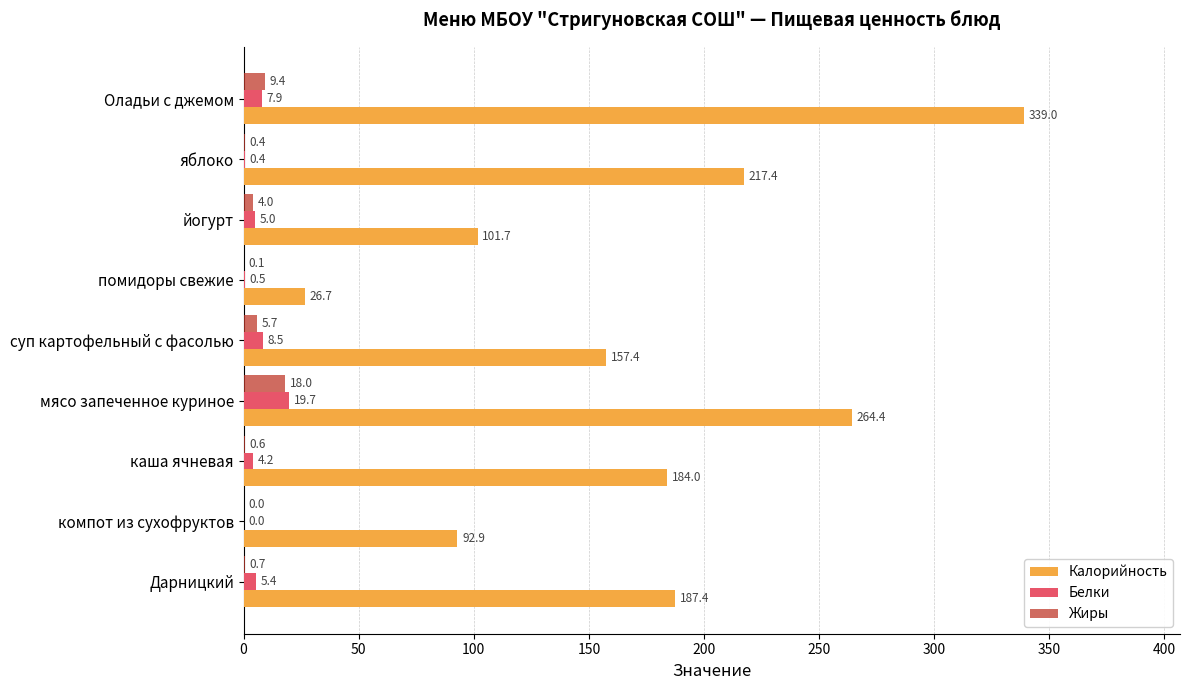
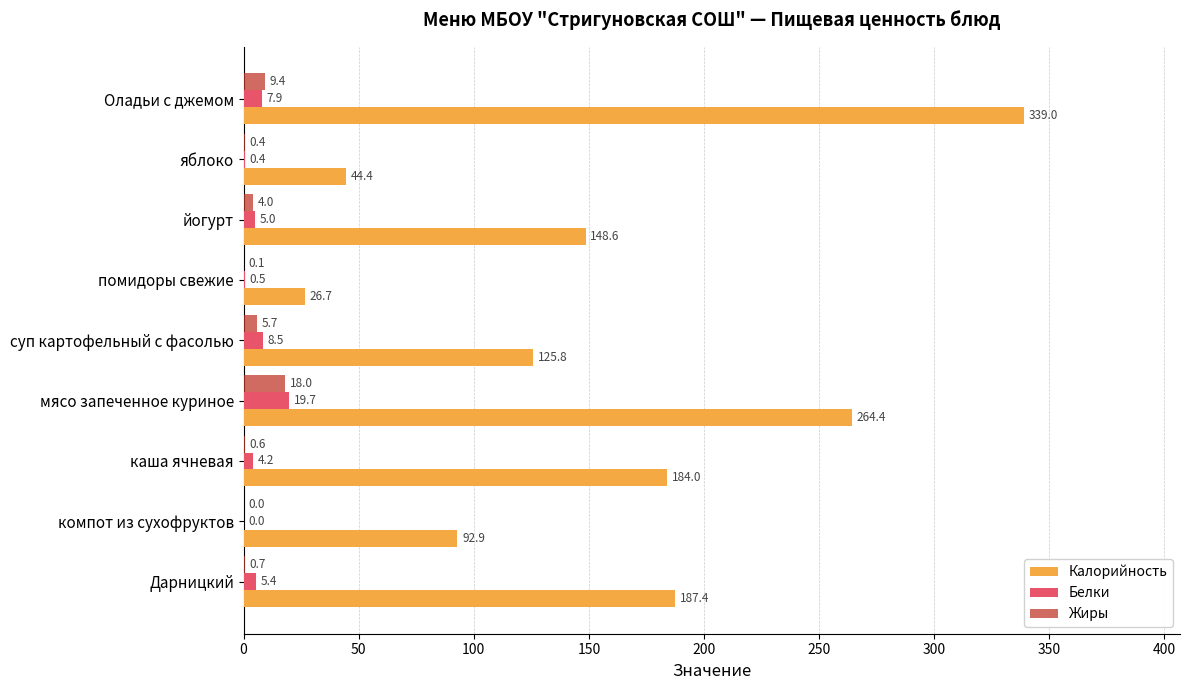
  {
    "Калорийность": {
      "Оладьи с джемом": 339.0,
-     "яблоко": 217.4,
-     "йогурт": 101.7,
+     "яблоко": 44.4,
+     "йогурт": 148.6,
      "помидоры свежие": 26.7,
-     "суп картофельный с фасолью": 157.4,
+     "суп картофельный с фасолью": 125.8,
      "мясо запеченное куриное": 264.4,
      "каша ячневая": 184.0,
      "компот из сухофруктов": 92.9,
      "Дарницкий": 187.4
    }
  }
